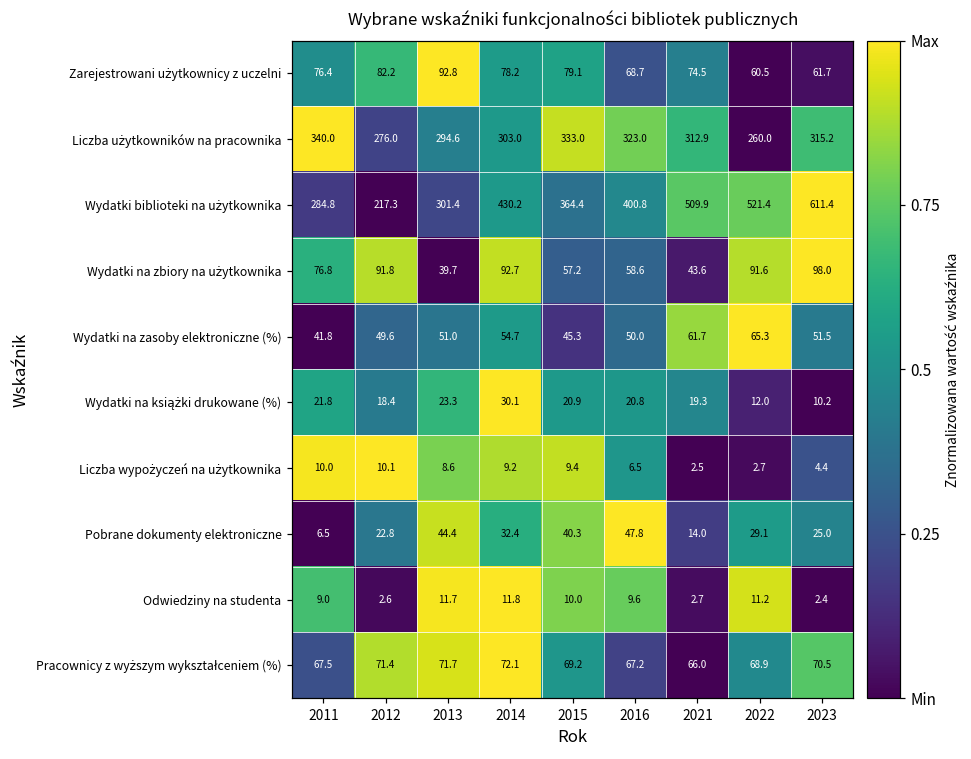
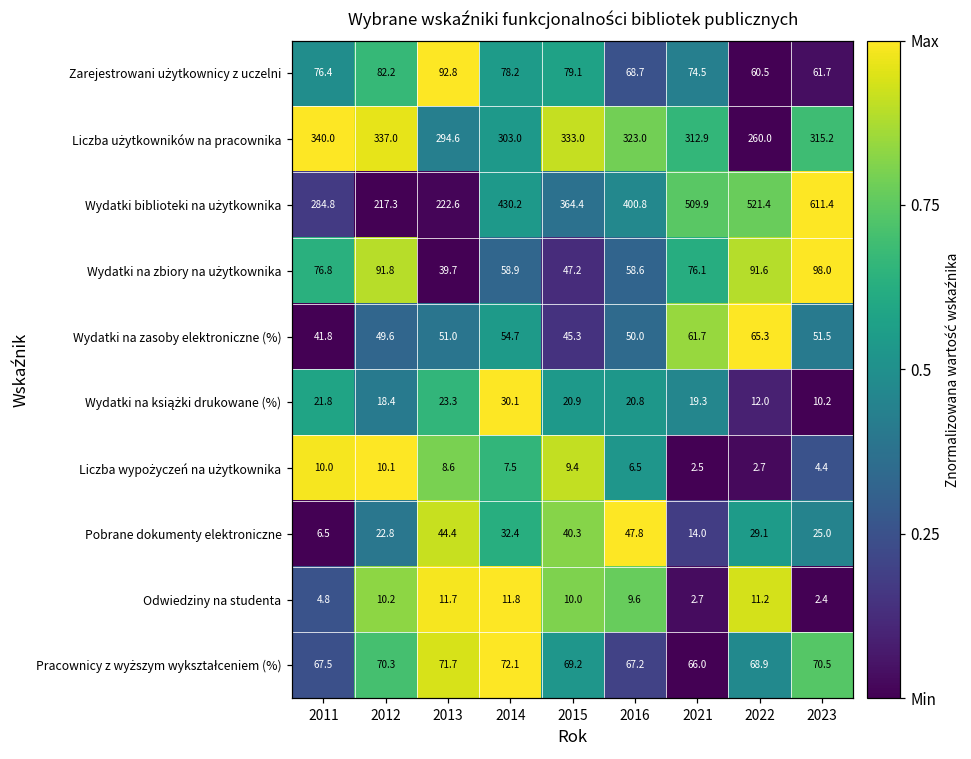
  {
    "Zarejestrowani użytkownicy z uczelni": {
      "2011": 76.4,
      "2012": 82.2,
      "2013": 92.8,
      "2014": 78.2,
      "2015": 79.1,
      "2016": 68.7,
      "2021": 74.5,
      "2022": 60.5,
      "2023": 61.7
    },
    "Liczba użytkowników na pracownika": {
      "2011": 340.0,
-     "2012": 276.0,
+     "2012": 337.0,
      "2013": 294.6,
      "2014": 303.0,
      "2015": 333.0,
      "2016": 323.0,
      "2021": 312.9,
      "2022": 260.0,
      "2023": 315.2
    },
    "Wydatki biblioteki na użytkownika": {
      "2011": 284.8,
      "2012": 217.3,
-     "2013": 301.4,
+     "2013": 222.6,
      "2014": 430.2,
      "2015": 364.4,
      "2016": 400.8,
      "2021": 509.9,
      "2022": 521.4,
      "2023": 611.4
    },
    "Wydatki na zbiory na użytkownika": {
      "2011": 76.8,
      "2012": 91.8,
      "2013": 39.7,
-     "2014": 92.7,
-     "2015": 57.2,
+     "2014": 58.9,
+     "2015": 47.2,
      "2016": 58.6,
-     "2021": 43.6,
+     "2021": 76.1,
      "2022": 91.6,
      "2023": 98.0
    },
    "Wydatki na zasoby elektroniczne (%)": {
      "2011": 41.8,
      "2012": 49.6,
      "2013": 51.0,
      "2014": 54.7,
      "2015": 45.3,
      "2016": 50.0,
      "2021": 61.7,
      "2022": 65.3,
      "2023": 51.5
    },
    "Wydatki na książki drukowane (%)": {
      "2011": 21.8,
      "2012": 18.4,
      "2013": 23.3,
      "2014": 30.1,
      "2015": 20.9,
      "2016": 20.8,
      "2021": 19.3,
      "2022": 12.0,
      "2023": 10.2
    },
    "Liczba wypożyczeń na użytkownika": {
      "2011": 10.0,
      "2012": 10.1,
      "2013": 8.6,
-     "2014": 9.2,
+     "2014": 7.5,
      "2015": 9.4,
      "2016": 6.5,
      "2021": 2.5,
      "2022": 2.7,
      "2023": 4.4
    },
    "Pobrane dokumenty elektroniczne": {
      "2011": 6.5,
      "2012": 22.8,
      "2013": 44.4,
      "2014": 32.4,
      "2015": 40.3,
      "2016": 47.8,
      "2021": 14.0,
      "2022": 29.1,
      "2023": 25.0
    },
    "Odwiedziny na studenta": {
-     "2011": 9.0,
-     "2012": 2.6,
+     "2011": 4.8,
+     "2012": 10.2,
      "2013": 11.7,
      "2014": 11.8,
      "2015": 10.0,
      "2016": 9.6,
      "2021": 2.7,
      "2022": 11.2,
      "2023": 2.4
    },
    "Pracownicy z wyższym wykształceniem (%)": {
      "2011": 67.5,
-     "2012": 71.4,
+     "2012": 70.3,
      "2013": 71.7,
      "2014": 72.1,
      "2015": 69.2,
      "2016": 67.2,
      "2021": 66.0,
      "2022": 68.9,
      "2023": 70.5
    }
  }
